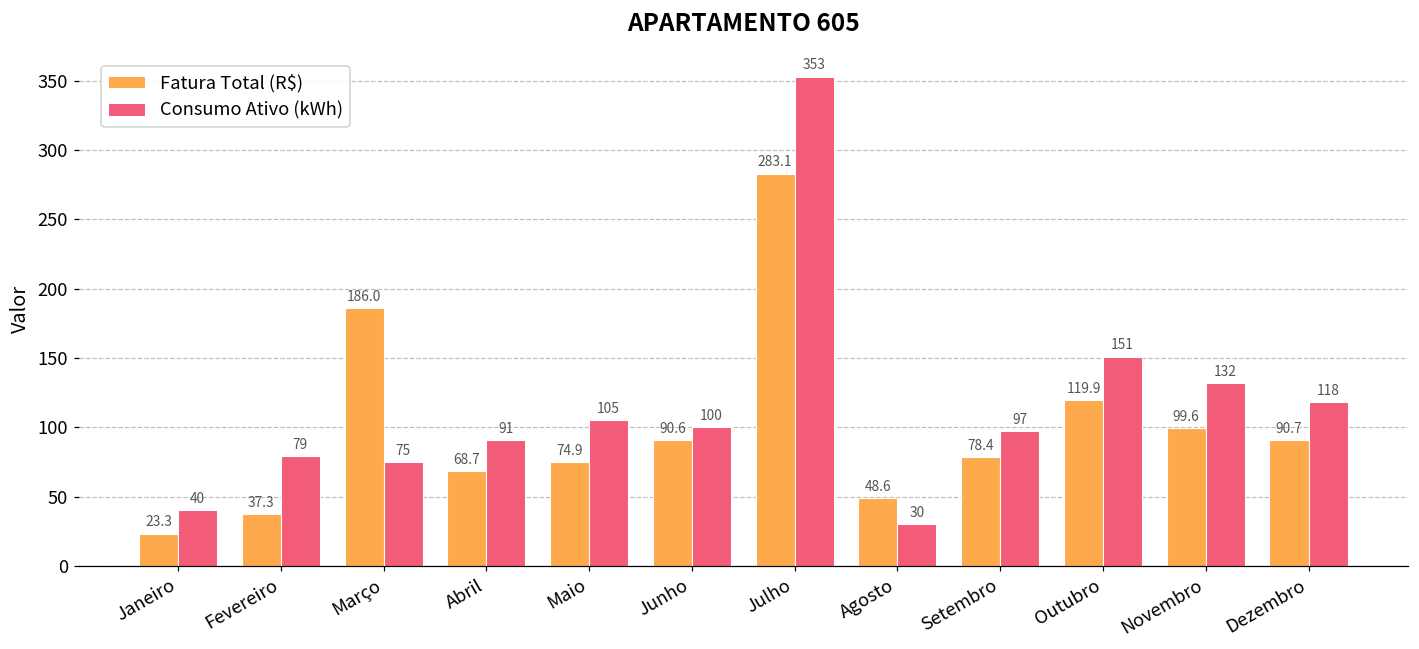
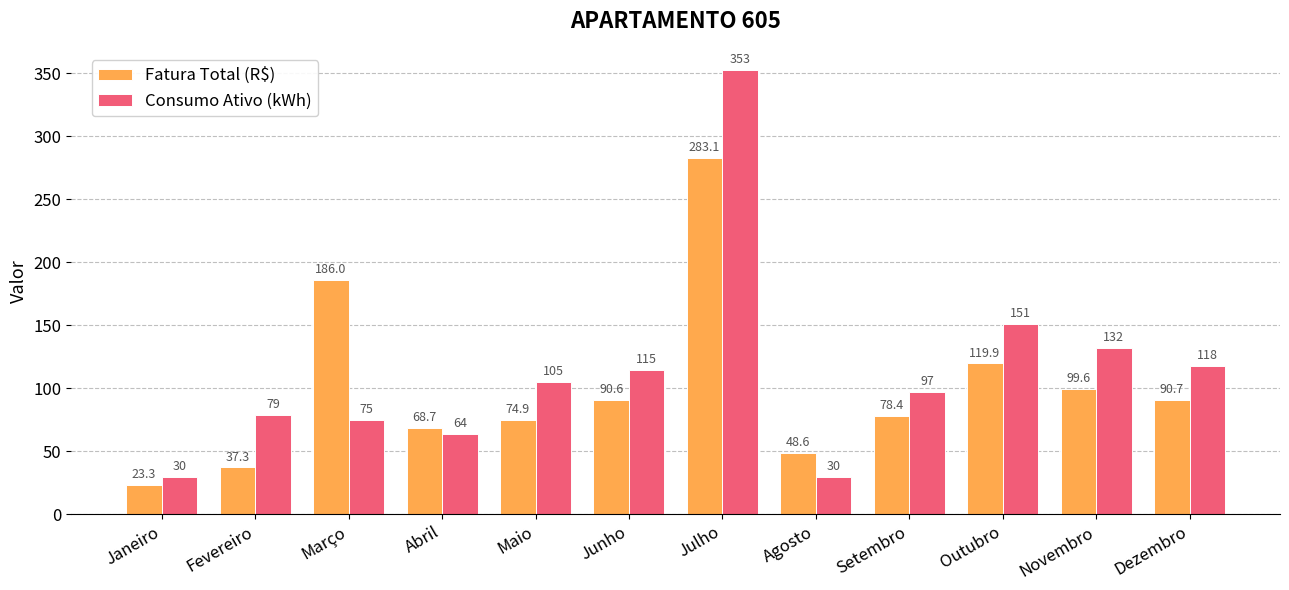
  {
    "Fatura Total (R$)": {
      "Janeiro": 23.3,
      "Fevereiro": 37.3,
      "Março": 186.0,
      "Abril": 68.7,
      "Maio": 74.9,
      "Junho": 90.6,
      "Julho": 283.1,
      "Agosto": 48.6,
      "Setembro": 78.4,
      "Outubro": 119.9,
      "Novembro": 99.6,
      "Dezembro": 90.7
    },
    "Consumo Ativo (kWh)": {
-     "Janeiro": 40,
+     "Janeiro": 30,
      "Fevereiro": 79,
      "Março": 75,
-     "Abril": 91,
+     "Abril": 64,
      "Maio": 105,
-     "Junho": 100,
+     "Junho": 115,
      "Julho": 353,
      "Agosto": 30,
      "Setembro": 97,
      "Outubro": 151,
      "Novembro": 132,
      "Dezembro": 118
    }
  }
